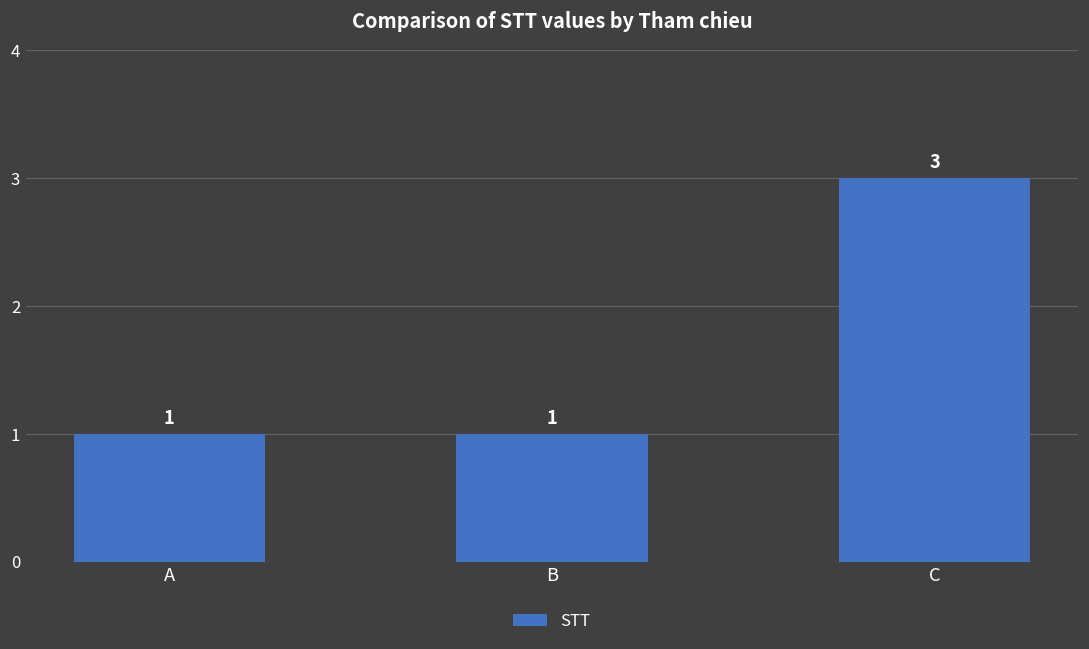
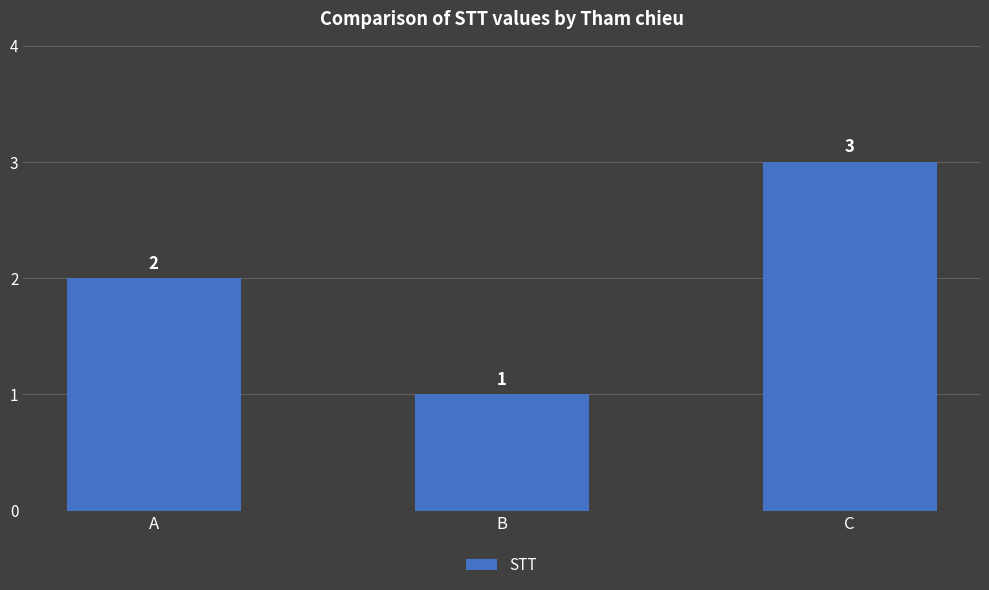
  {
-   "A": 1,
+   "A": 2,
    "B": 1,
    "C": 3
  }
